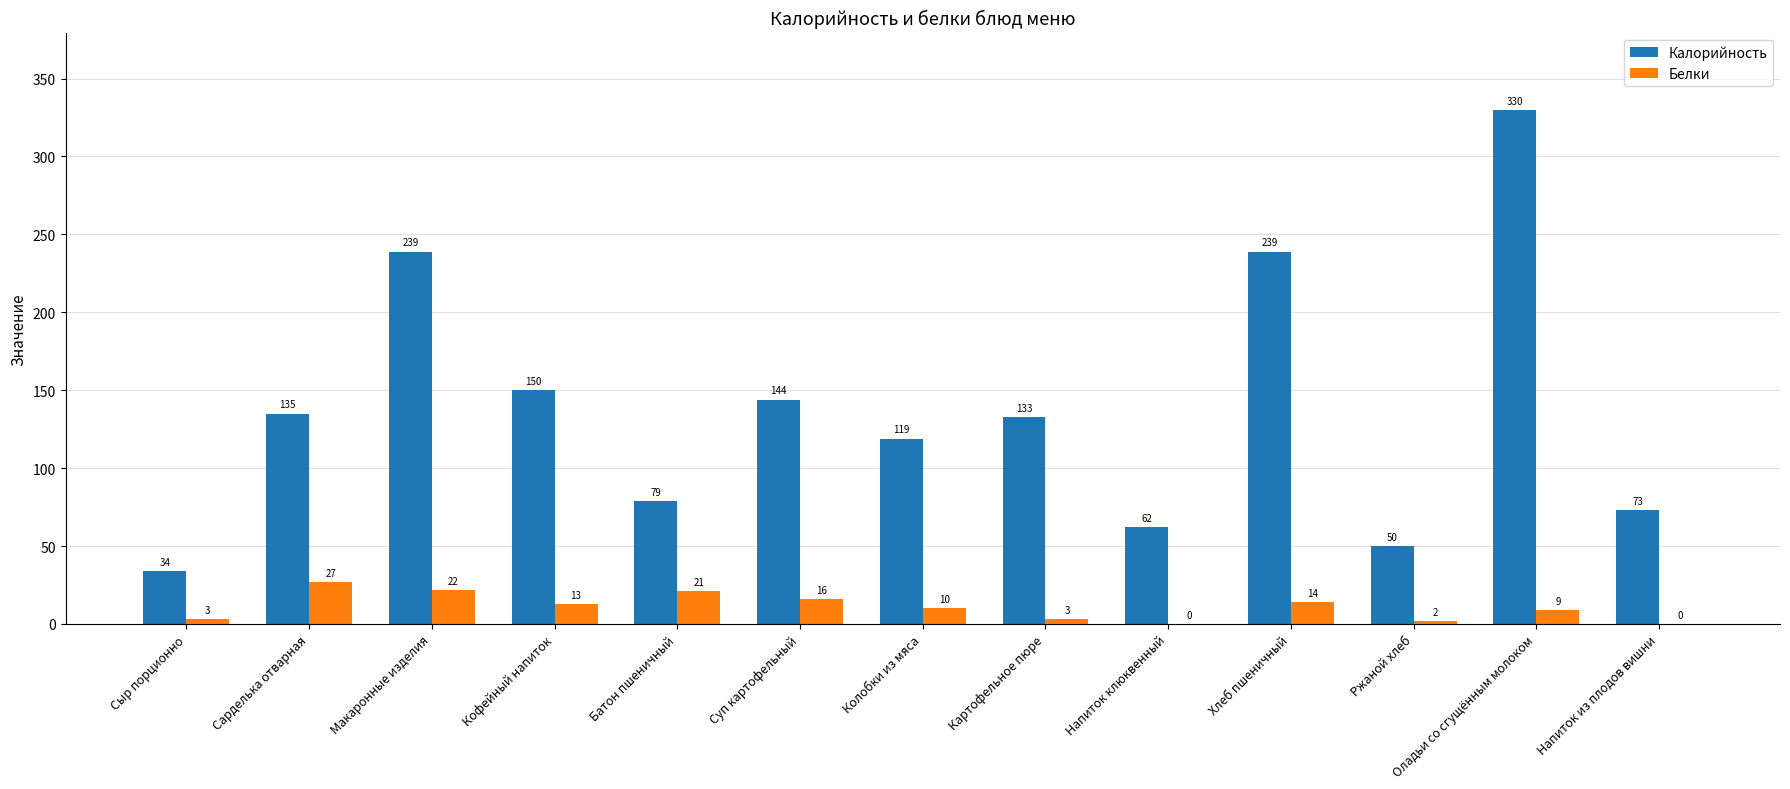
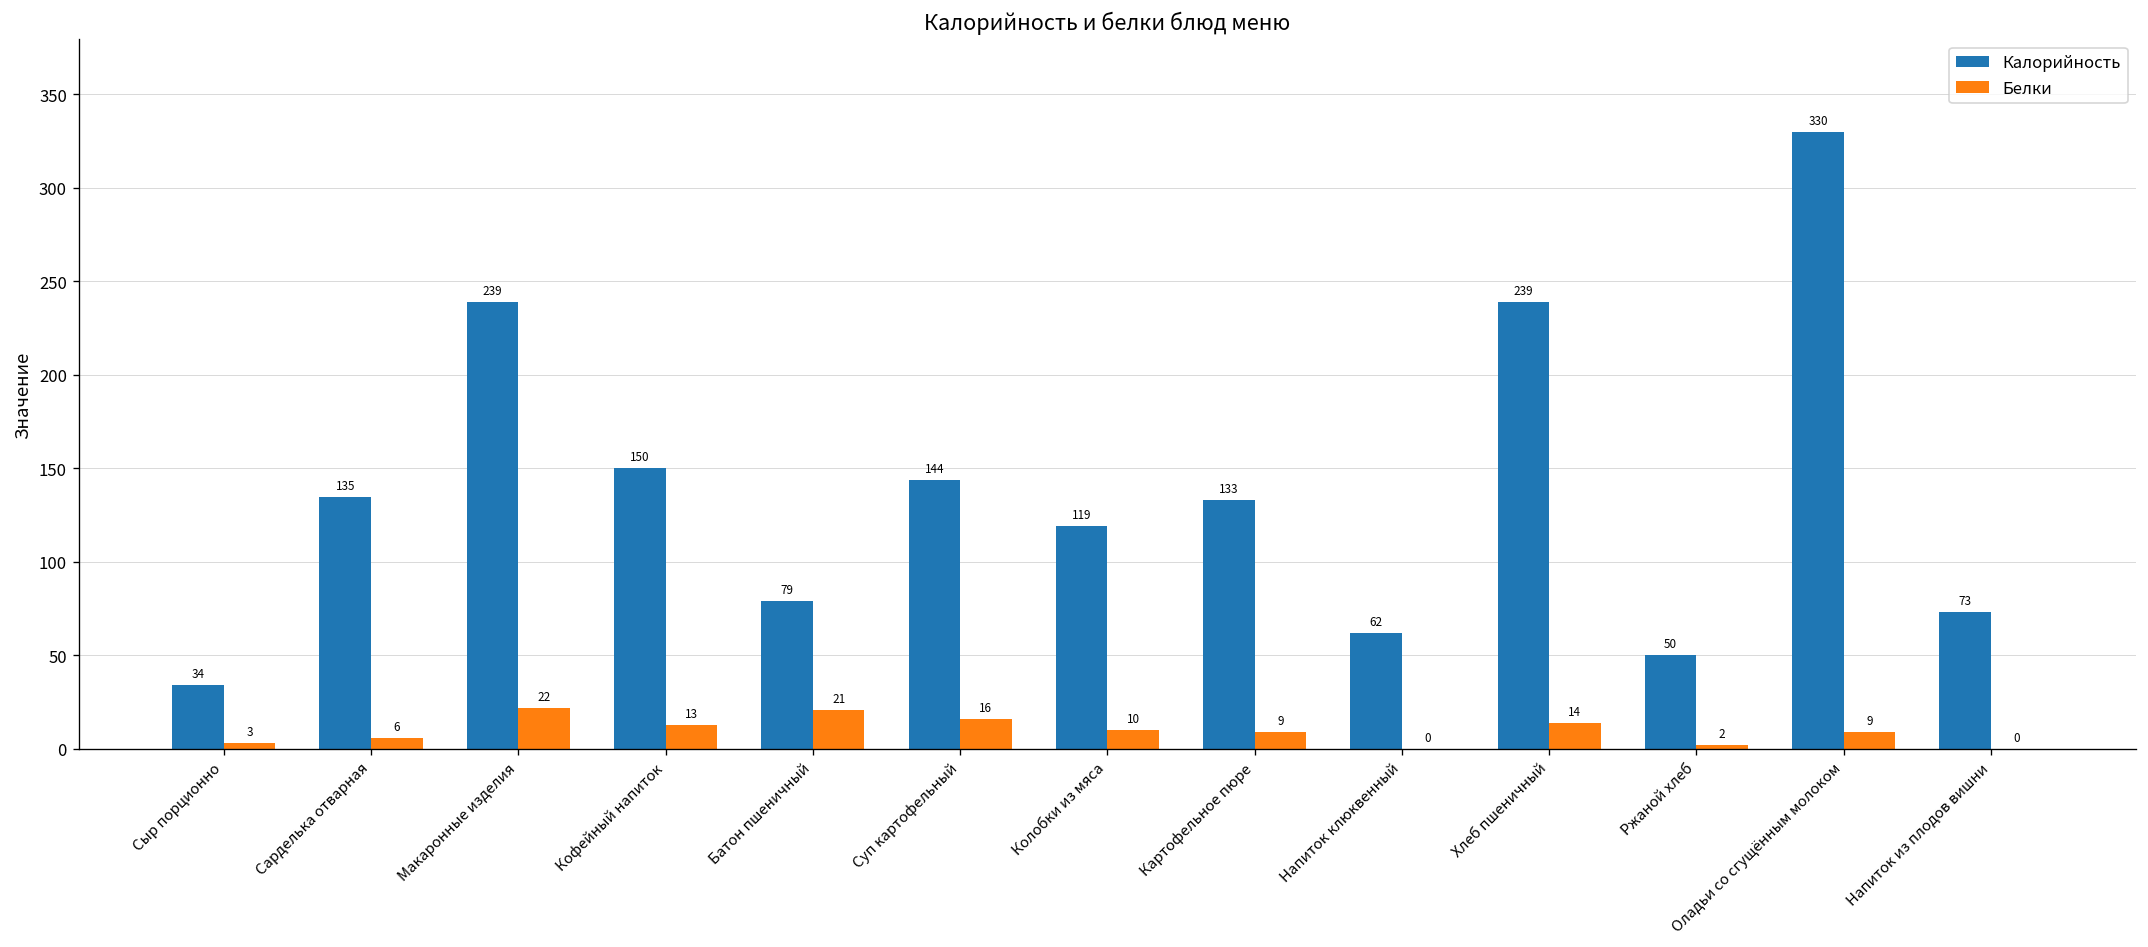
  {
    "Калорийность": {
      "Сыр порционно": 34,
      "Сарделька отварная": 135,
      "Макаронные изделия": 239,
      "Кофейный напиток": 150,
      "Батон пшеничный": 79,
      "Суп картофельный": 144,
      "Колобки из мяса": 119,
      "Картофельное пюре": 133,
      "Напиток клюквенный": 62,
      "Хлеб пшеничный": 239,
      "Ржаной хлеб": 50,
      "Оладьи со сгущённым молоком": 330,
      "Напиток из плодов вишни": 73
    },
    "Белки": {
      "Сыр порционно": 3,
-     "Сарделька отварная": 27,
+     "Сарделька отварная": 6,
      "Макаронные изделия": 22,
      "Кофейный напиток": 13,
      "Батон пшеничный": 21,
      "Суп картофельный": 16,
      "Колобки из мяса": 10,
-     "Картофельное пюре": 3,
+     "Картофельное пюре": 9,
      "Напиток клюквенный": 0,
      "Хлеб пшеничный": 14,
      "Ржаной хлеб": 2,
      "Оладьи со сгущённым молоком": 9,
      "Напиток из плодов вишни": 0
    }
  }
